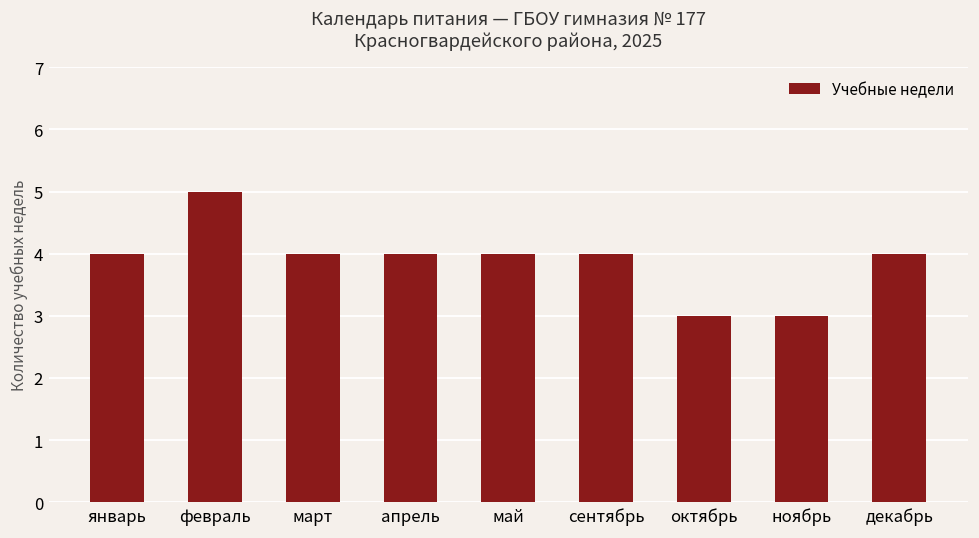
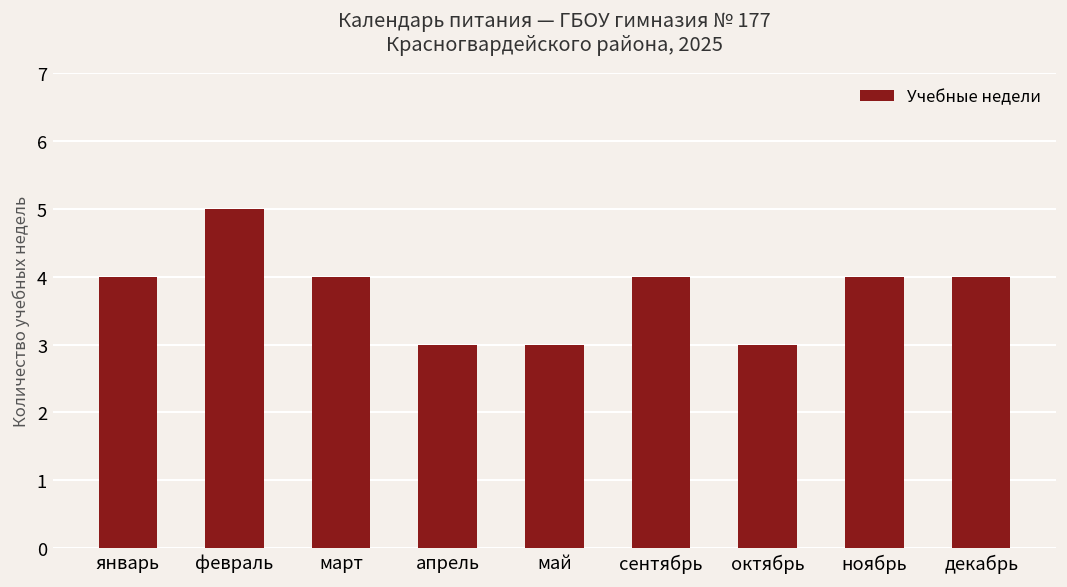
  {
    "январь": 4,
    "февраль": 5,
    "март": 4,
-   "апрель": 4,
-   "май": 4,
+   "апрель": 3,
+   "май": 3,
    "сентябрь": 4,
    "октябрь": 3,
-   "ноябрь": 3,
+   "ноябрь": 4,
    "декабрь": 4
  }
